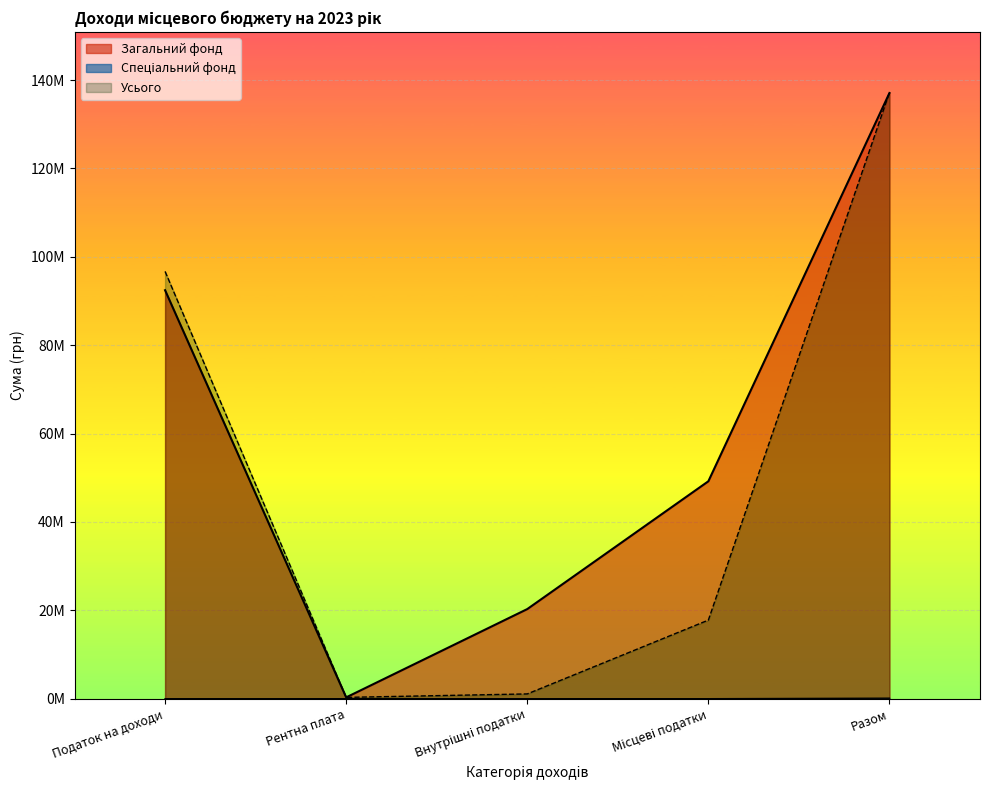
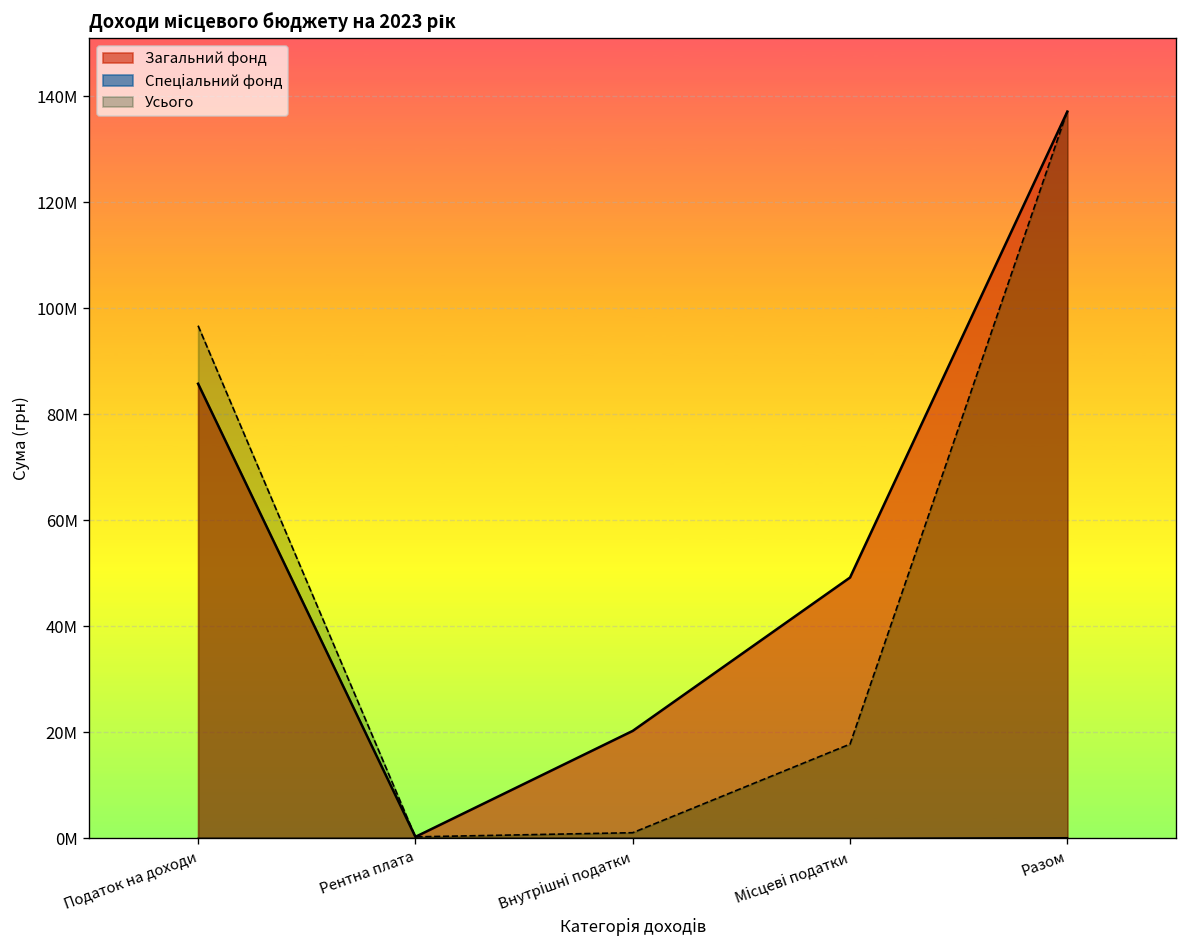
  {
    "Загальний фонд": {
-     "Податок на доходи": 92000000,
+     "Податок на доходи": 86000000,
      "Внутрішні податки": 20000000,
      "Місцеві податки": 49000000
    },
    "Спеціальний фонд": {
      "Податок на доходи": 0,
      "Внутрішні податки": 0,
      "Місцеві податки": 0,
      "Разом": 0
    },
    "Усього": {
      "Податок на доходи": 97000000,
      "Внутрішні податки": 1000000,
      "Місцеві податки": 18000000
    }
  }
